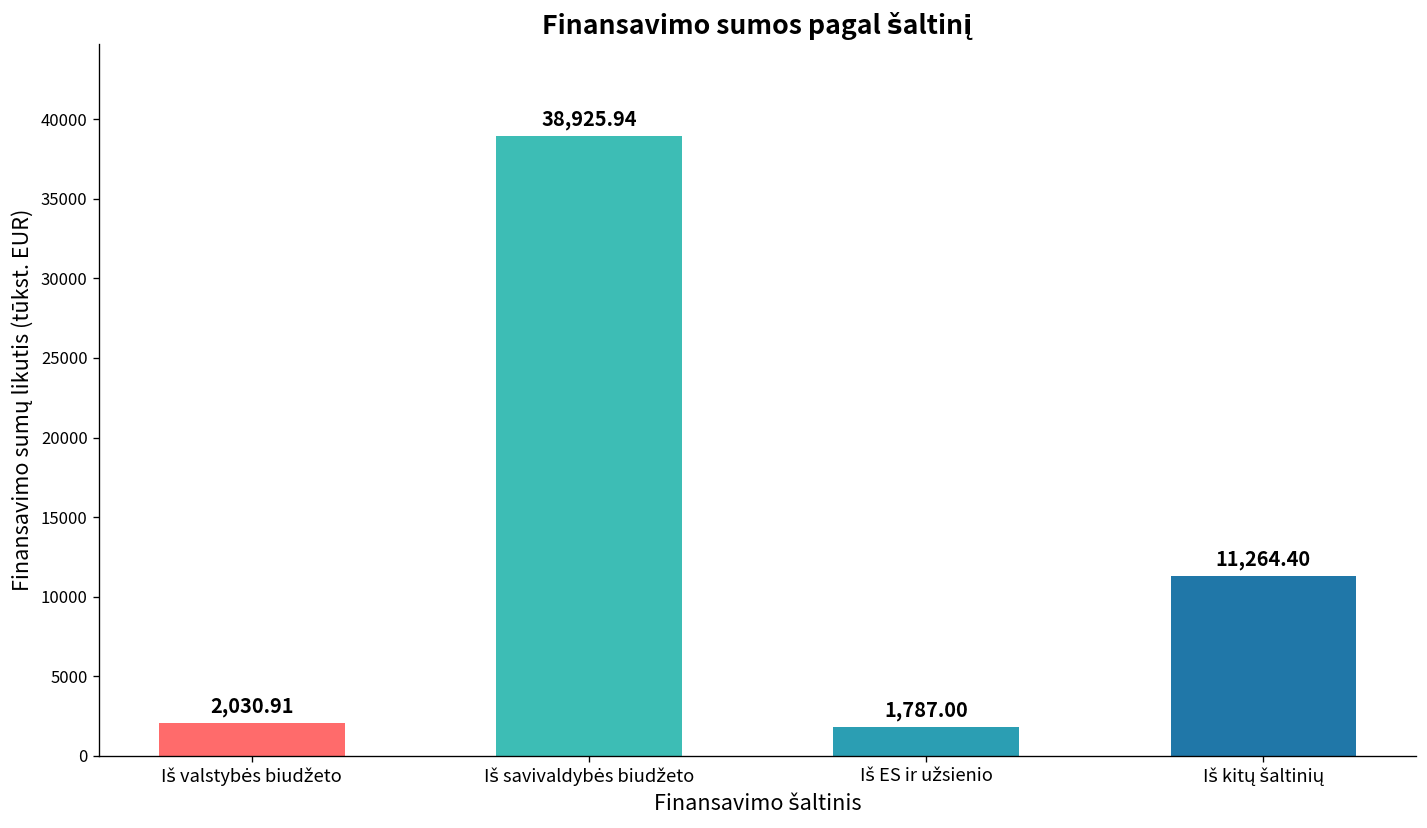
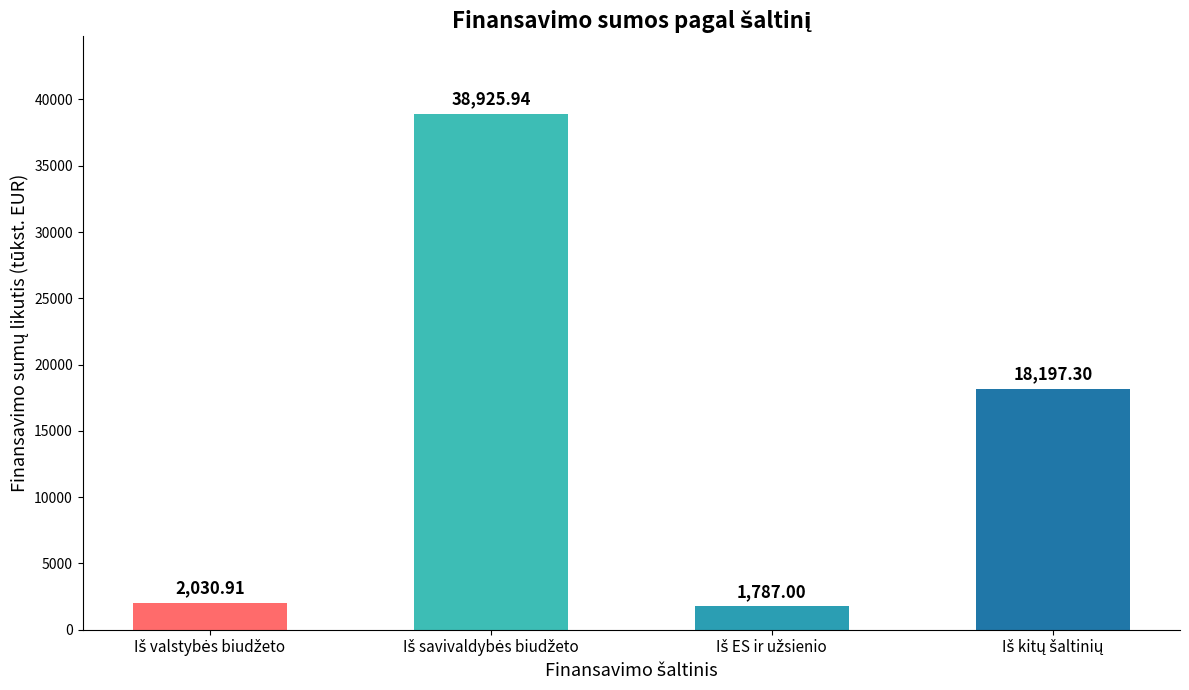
  {
    "Iš valstybės biudžeto": "2,030.91",
    "Iš savivaldybės biudžeto": "38,925.94",
    "Iš ES ir užsienio": "1,787.00",
-   "Iš kitų šaltinių": "11,264.40"
+   "Iš kitų šaltinių": "18,197.30"
  }
